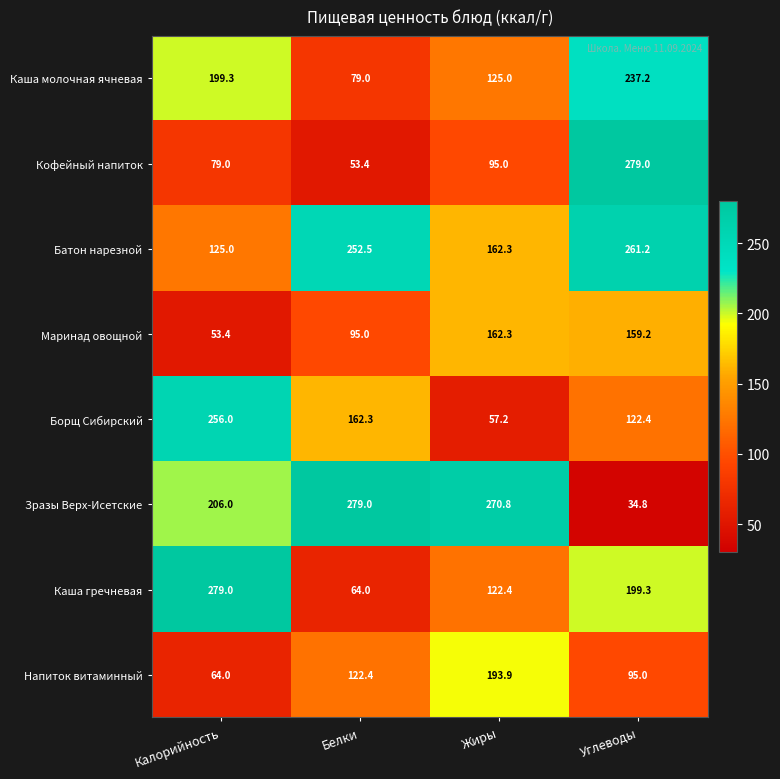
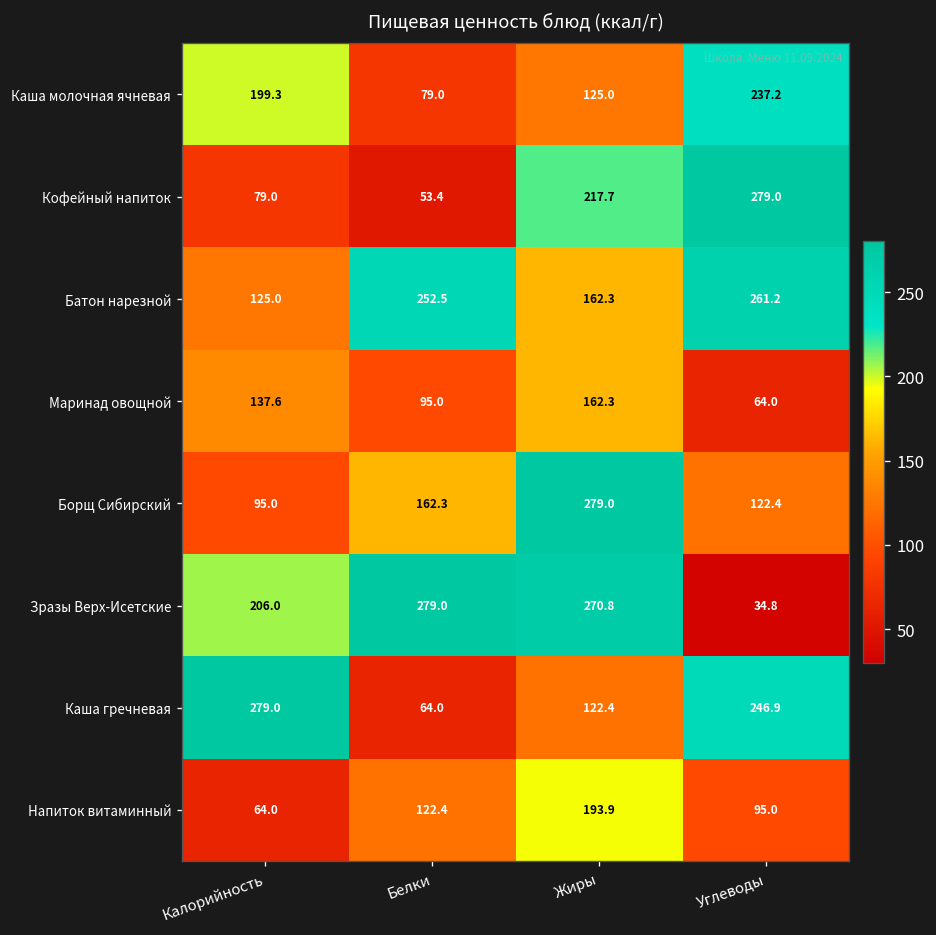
  {
    "Каша молочная ячневая": {
      "Калорийность": 199.3,
      "Белки": 79.0,
      "Жиры": 125.0
    },
    "Кофейный напиток": {
      "Калорийность": 79.0,
      "Белки": 53.4,
-     "Жиры": 95.0,
+     "Жиры": 217.7,
      "Углеводы": 279.0
    },
    "Батон нарезной": {
      "Калорийность": 125.0,
      "Белки": 252.5,
      "Жиры": 162.3,
      "Углеводы": 261.2
    },
    "Маринад овощной": {
-     "Калорийность": 53.4,
+     "Калорийность": 137.6,
      "Белки": 95.0,
      "Жиры": 162.3,
-     "Углеводы": 159.2
+     "Углеводы": 64.0
    },
    "Борщ Сибирский": {
-     "Калорийность": 256.0,
+     "Калорийность": 95.0,
      "Белки": 162.3,
-     "Жиры": 57.2,
+     "Жиры": 279.0,
      "Углеводы": 122.4
    },
    "Зразы Верх-Исетские": {
      "Калорийность": 206.0,
      "Белки": 279.0,
      "Жиры": 270.8,
      "Углеводы": 34.8
    },
    "Каша гречневая": {
      "Калорийность": 279.0,
      "Белки": 64.0,
      "Жиры": 122.4,
-     "Углеводы": 199.3
+     "Углеводы": 246.9
    },
    "Напиток витаминный": {
      "Калорийность": 64.0,
      "Белки": 122.4,
      "Жиры": 193.9,
      "Углеводы": 95.0
    }
  }
